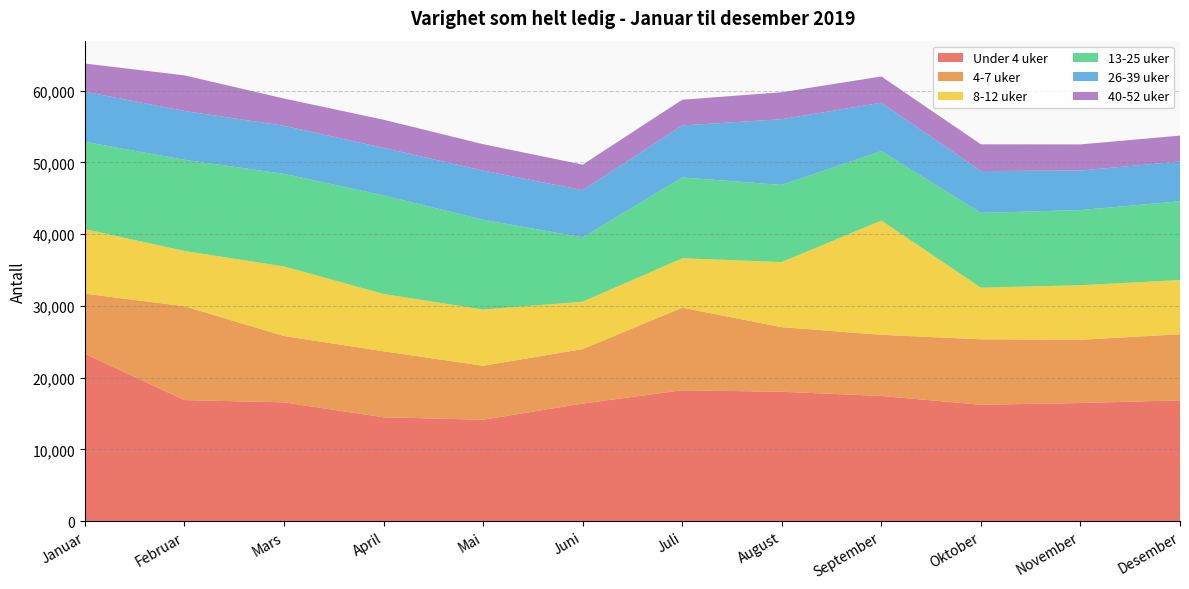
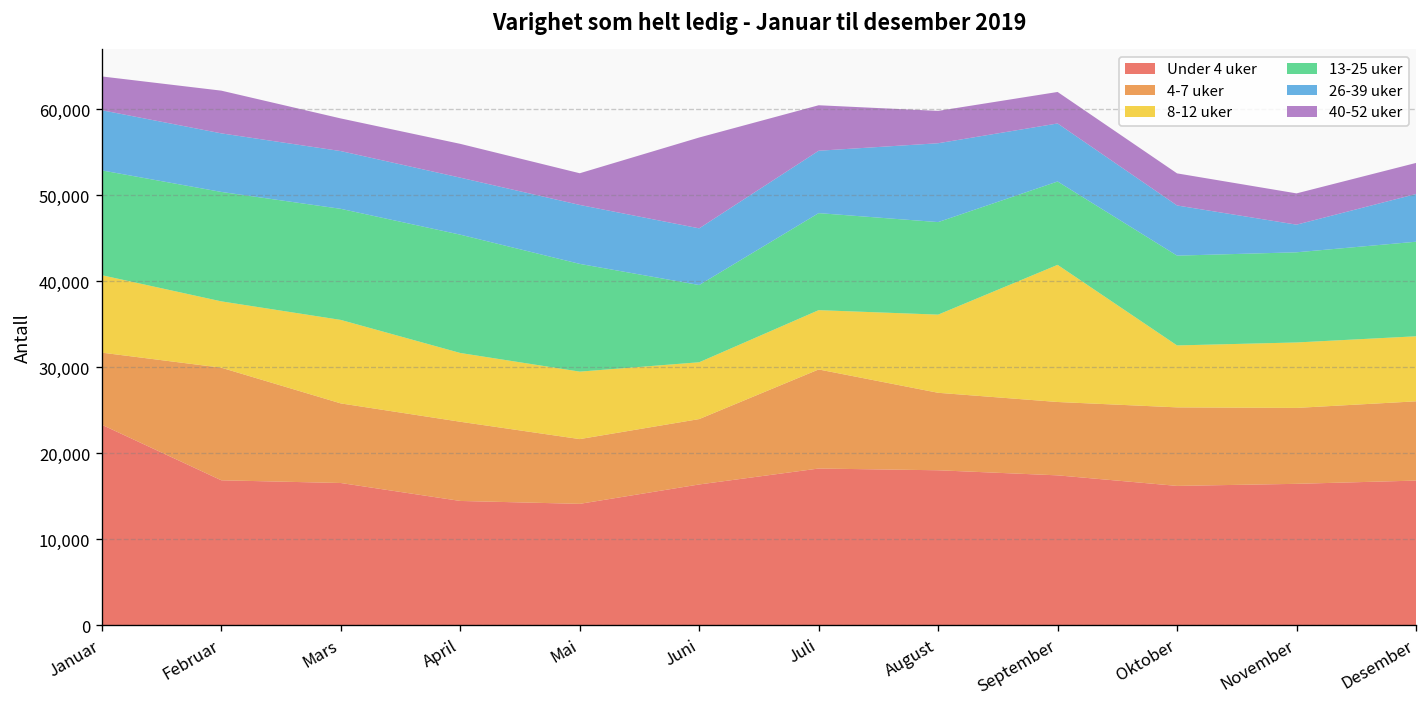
  {
    "8-12 uker": {
      "Januar": "9,000",
      "Februar": "8,000",
      "Mars": "10,000",
      "April": "8,000",
      "Mai": "8,000",
      "Juni": "7,000",
      "Juli": "7,000",
      "August": "9,000",
      "September": "16,000",
      "Oktober": "7,000",
      "November": "8,000",
      "Desember": "8,000"
    },
    "13-25 uker": {
      "Januar": "12,000",
      "Februar": "13,000",
      "Mars": "13,000",
      "April": "14,000",
      "Mai": "13,000",
      "Juni": "9,000",
      "Juli": "11,000",
      "August": "11,000",
      "September": "10,000",
      "Oktober": "10,000",
      "November": "10,000",
      "Desember": "11,000"
    },
    "26-39 uker": {
      "Januar": "7,000",
      "Februar": "7,000",
      "Mars": "7,000",
      "April": "7,000",
      "Mai": "7,000",
      "Juni": "7,000",
      "Juli": "7,000",
      "August": "9,000",
      "September": "7,000",
      "Oktober": "6,000",
-     "November": "6,000",
+     "November": "3,000",
      "Desember": "6,000"
    },
    "40-52 uker": {
      "Januar": "4,000",
      "Februar": "5,000",
      "Mars": "4,000",
      "April": "4,000",
      "Mai": "4,000",
-     "Juni": "4,000",
-     "Juli": "4,000",
+     "Juni": "11,000",
+     "Juli": "5,000",
      "August": "4,000",
      "September": "4,000",
      "Oktober": "4,000",
      "November": "4,000",
      "Desember": "4,000"
    }
  }
